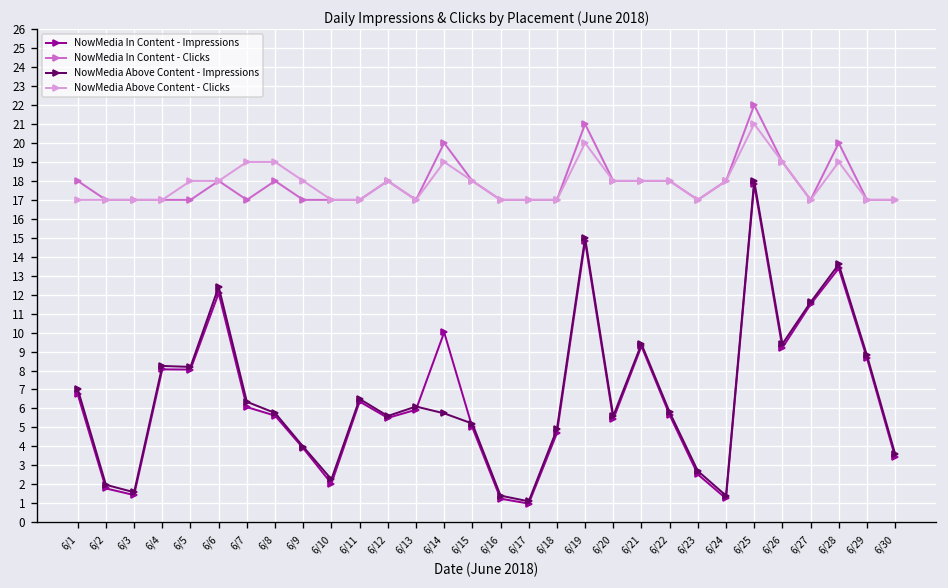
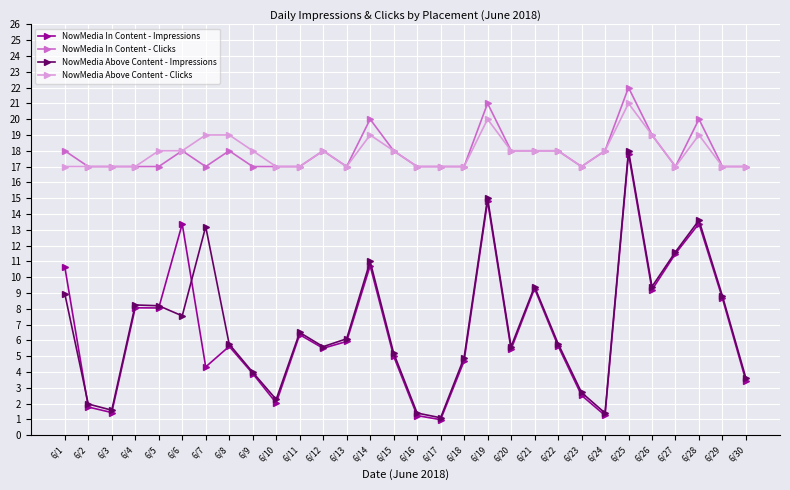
  {
    "NowMedia In Content - Impressions": {
-     "6/1": 6.7,
+     "6/1": 10.7,
      "6/2": 1.8,
      "6/4": 8.1,
-     "6/6": 12.1,
-     "6/7": 6.1,
+     "6/6": 13.4,
+     "6/7": 4.3,
      "6/10": 2.0,
      "6/13": 5.9,
-     "6/14": 10.0,
+     "6/14": 10.7,
      "6/15": 5.0,
      "6/16": 1.2,
      "6/18": 4.7,
      "6/19": 14.8,
      "6/20": 5.4,
      "6/23": 2.5,
      "6/25": 17.8,
      "6/26": 9.2,
      "6/28": 13.4,
      "6/30": 3.4
    },
    "NowMedia Above Content - Impressions": {
-     "6/1": 7.0,
+     "6/1": 9.0,
      "6/2": 2.0,
      "6/4": 8.2,
-     "6/6": 12.4,
-     "6/7": 6.4,
+     "6/6": 7.6,
+     "6/7": 13.2,
      "6/10": 2.3,
      "6/13": 6.1,
-     "6/14": 5.7,
+     "6/14": 11.0,
      "6/15": 5.2,
      "6/16": 1.4,
      "6/18": 4.9,
      "6/19": 15.0,
      "6/20": 5.6,
      "6/23": 2.7,
      "6/25": 18.0,
      "6/26": 9.4,
      "6/28": 13.6,
      "6/30": 3.6
    }
  }
